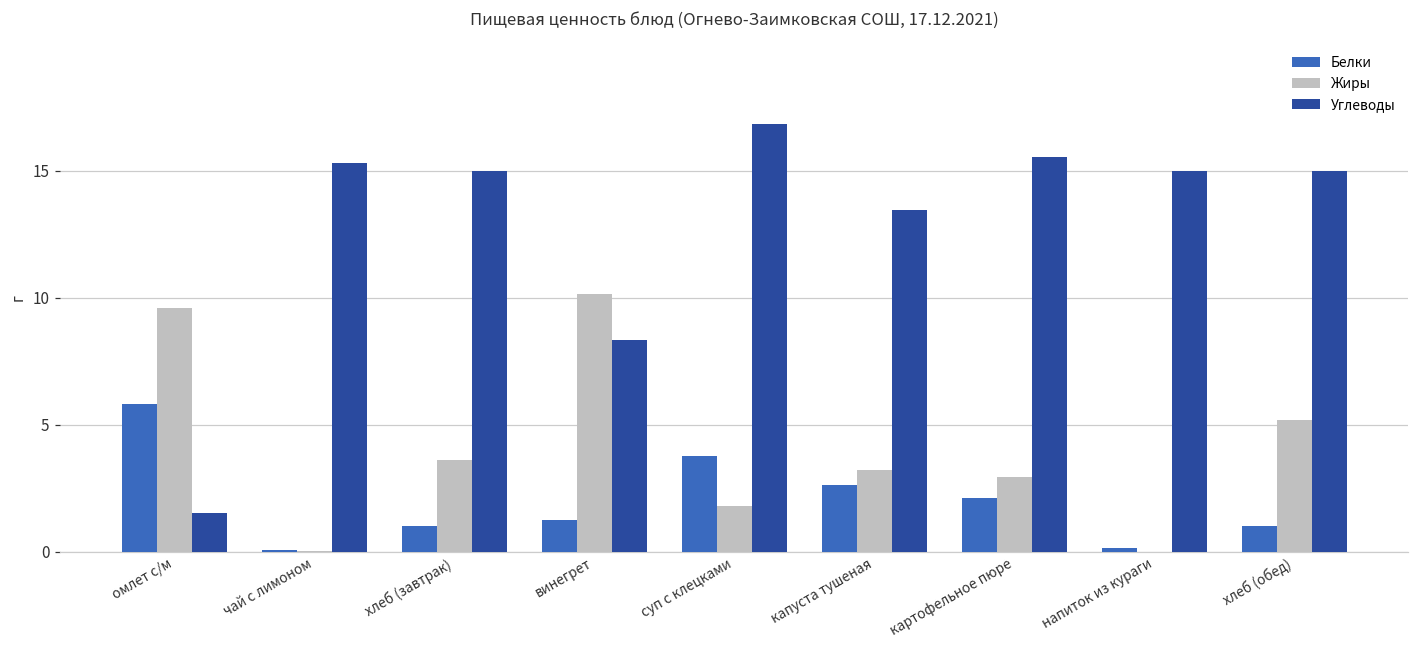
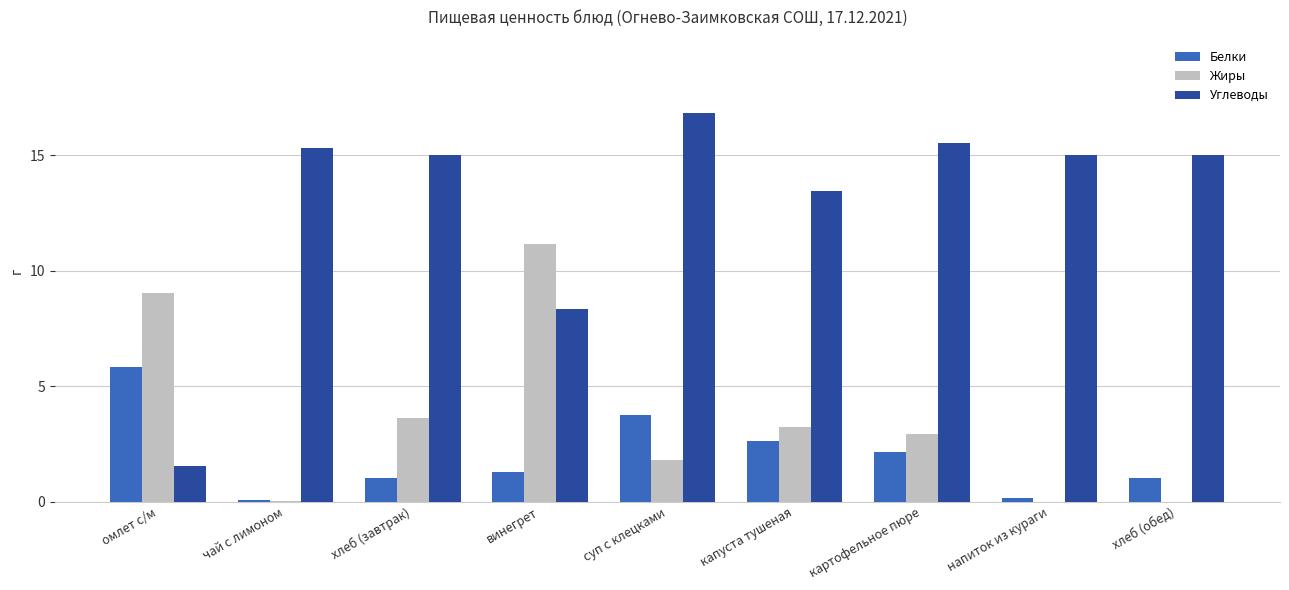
  {
    "Жиры": {
-     "омлет с/м": 9.6,
+     "омлет с/м": 9.0,
      "хлеб (завтрак)": 3.6,
-     "винегрет": 10.1,
+     "винегрет": 11.2,
      "суп с клецками": 1.8,
      "капуста тушеная": 3.2,
      "картофельное пюре": 2.9,
      "напиток из кураги": 0.0,
-     "хлеб (обед)": 5.2
+     "хлеб (обед)": 0.0
    }
  }
